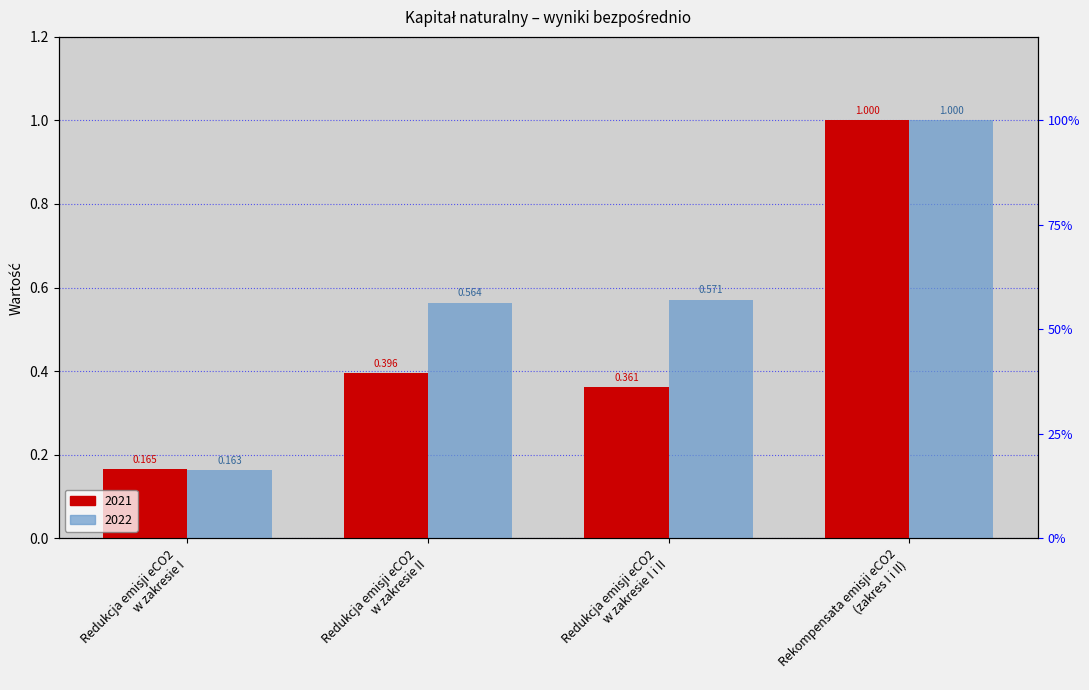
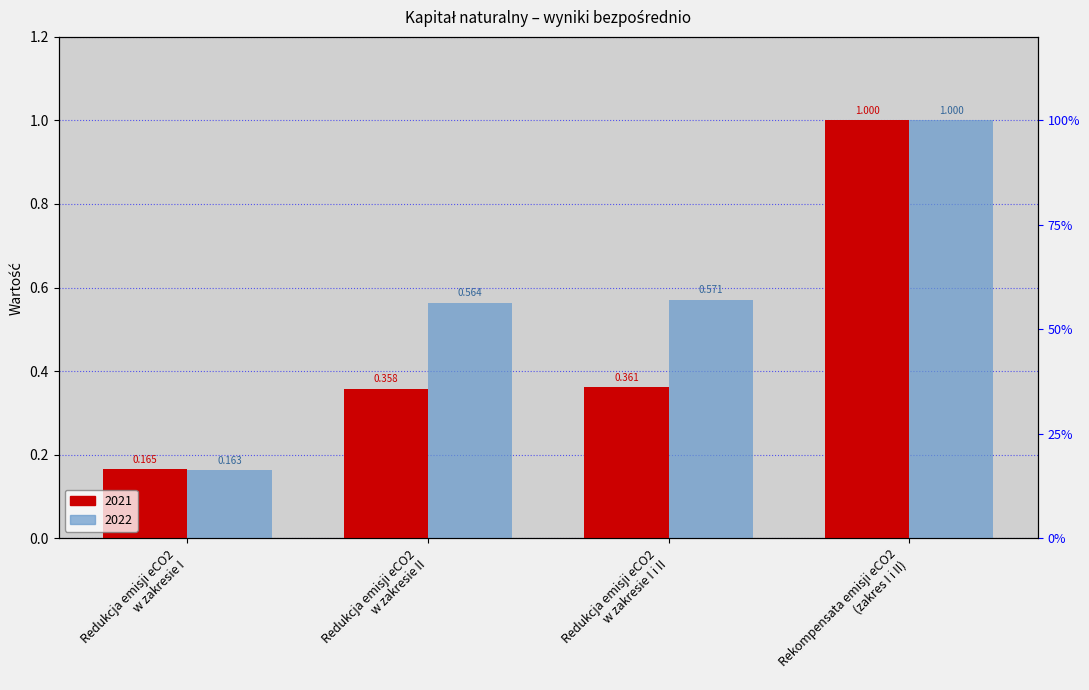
  {
    "2021": {
      "Redukcja emisji eCO2 w zakresie I": 0.165,
-     "Redukcja emisji eCO2 w zakresie II": 0.396,
+     "Redukcja emisji eCO2 w zakresie II": 0.358,
      "Redukcja emisji eCO2 w zakresie I i II": 0.361,
      "Rekompensata emisji eCO2 (zakres I i II)": 1.000
    },
    "2022": {
      "Redukcja emisji eCO2 w zakresie I": 0.163,
      "Redukcja emisji eCO2 w zakresie II": 0.564,
      "Redukcja emisji eCO2 w zakresie I i II": 0.571,
      "Rekompensata emisji eCO2 (zakres I i II)": 1.000
    }
  }
